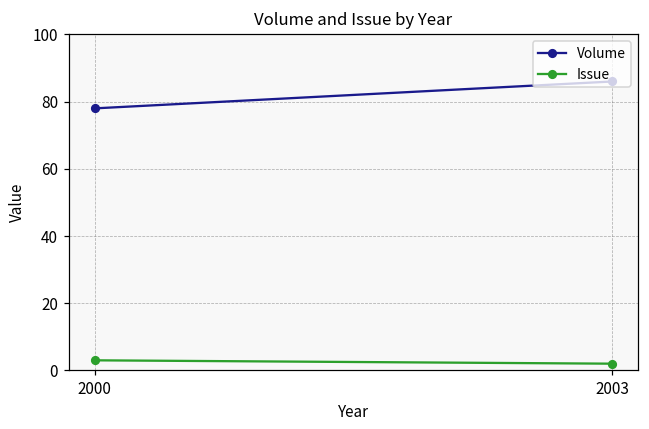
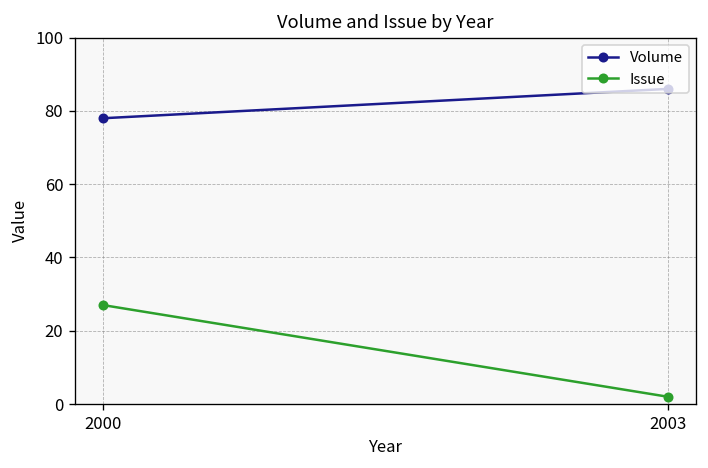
  {
    "Volume": {
      "2000": 78
    },
    "Issue": {
-     "2000": 3,
+     "2000": 27,
      "2003": 2
    }
  }
